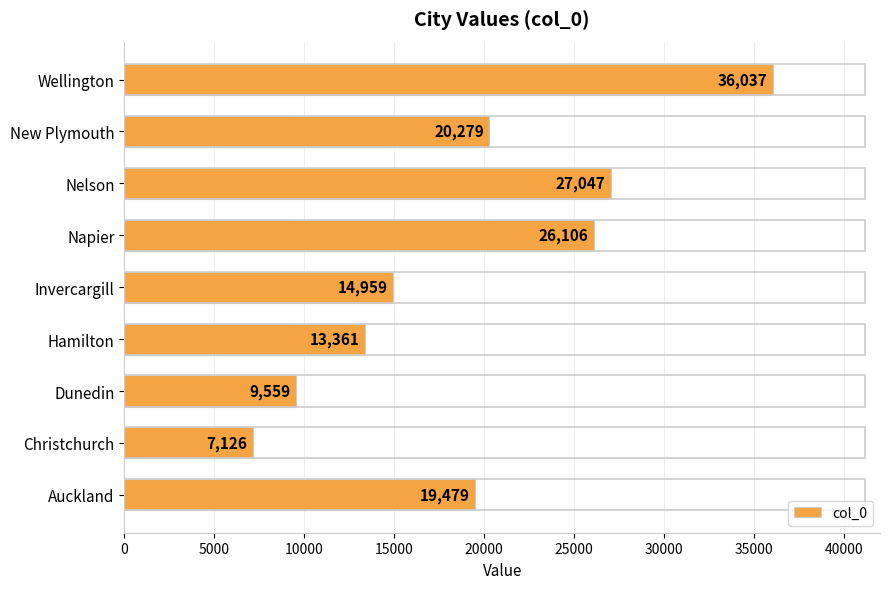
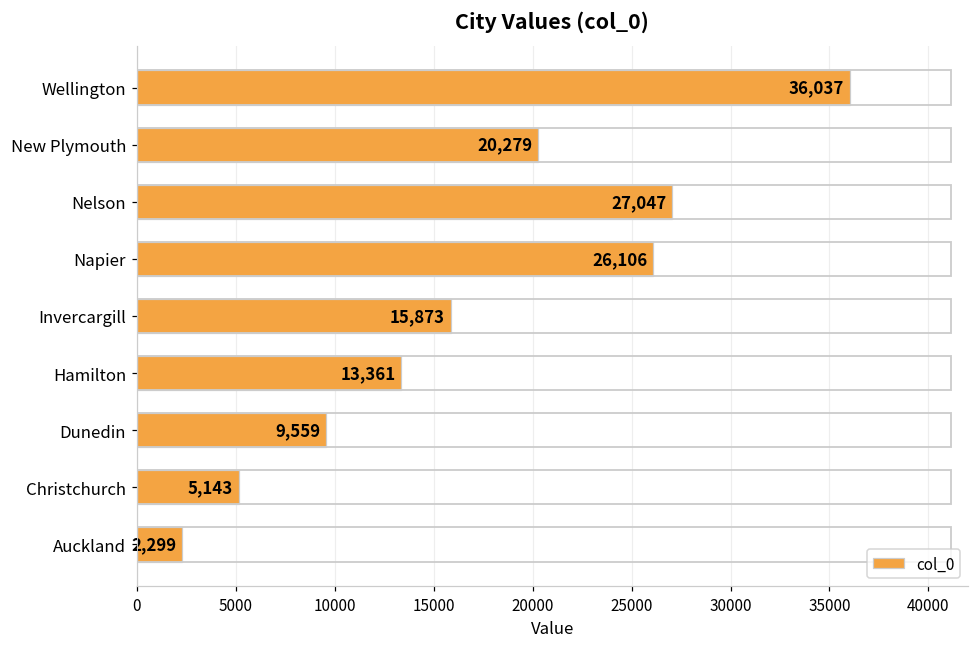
  {
    "Wellington": "36,037",
    "New Plymouth": "20,279",
    "Nelson": "27,047",
    "Napier": "26,106",
-   "Invercargill": "14,959",
+   "Invercargill": "15,873",
    "Hamilton": "13,361",
    "Dunedin": "9,559",
-   "Christchurch": "7,126",
-   "Auckland": "19,479"
+   "Christchurch": "5,143",
+   "Auckland": "2,299"
  }
